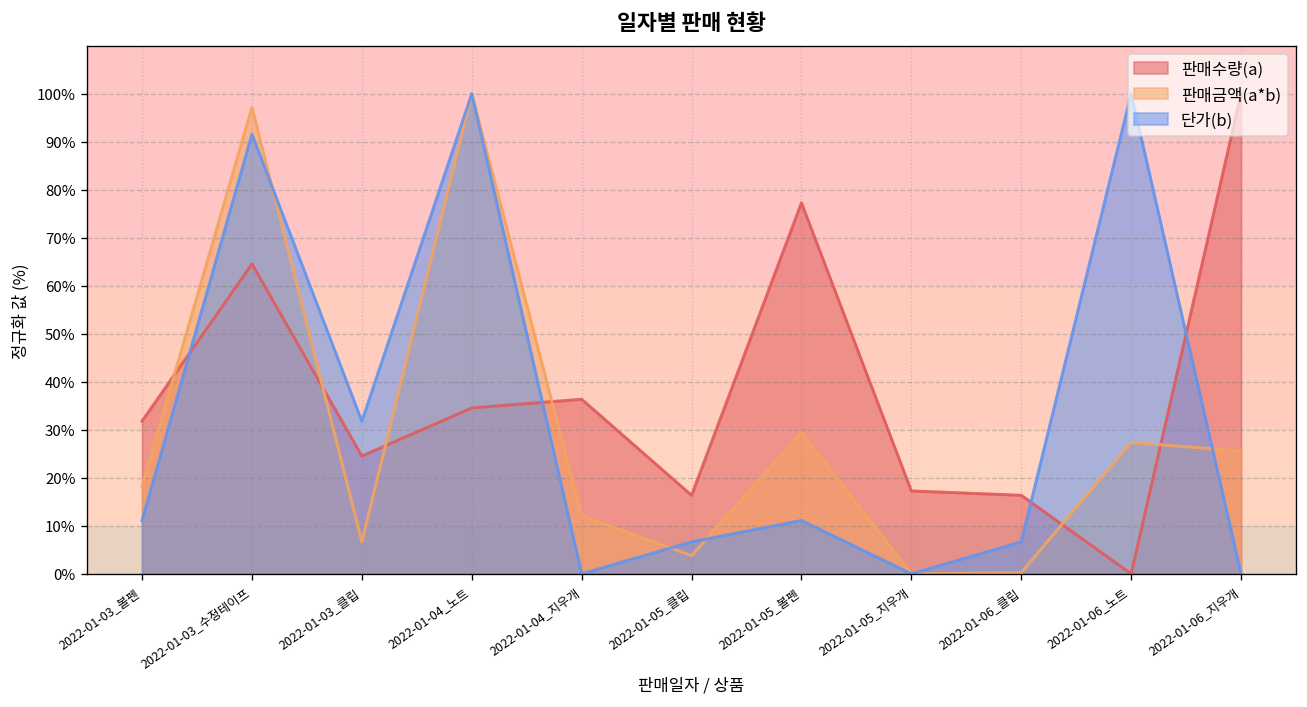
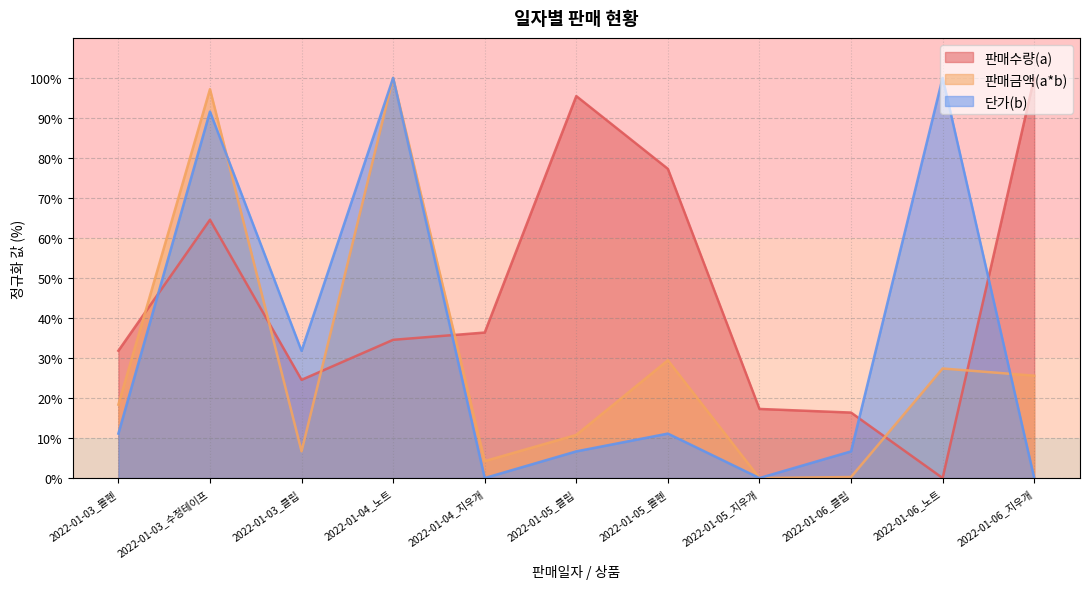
  {
    "판매수량(a)": {
      "2022-01-03_볼펜": "32%",
      "2022-01-03_수정테이프": "65%",
      "2022-01-03_클립": "25%",
      "2022-01-04_노트": "35%",
      "2022-01-04_지우개": "36%",
-     "2022-01-05_클립": "16%",
+     "2022-01-05_클립": "95%",
      "2022-01-05_볼펜": "77%",
      "2022-01-05_지우개": "17%",
      "2022-01-06_클립": "16%",
      "2022-01-06_노트": "0%"
    },
    "판매금액(a*b)": {
      "2022-01-03_볼펜": "18%",
      "2022-01-03_수정테이프": "97%",
      "2022-01-03_클립": "7%",
-     "2022-01-04_지우개": "12%",
-     "2022-01-05_클립": "4%",
+     "2022-01-04_지우개": "4%",
+     "2022-01-05_클립": "11%",
      "2022-01-05_볼펜": "29%",
      "2022-01-06_클립": "0%",
      "2022-01-06_노트": "27%",
      "2022-01-06_지우개": "26%"
    },
    "단가(b)": {
      "2022-01-03_볼펜": "11%",
      "2022-01-03_수정테이프": "92%",
      "2022-01-03_클립": "32%",
      "2022-01-04_지우개": "0%",
      "2022-01-05_클립": "7%",
      "2022-01-05_볼펜": "11%",
      "2022-01-06_클립": "7%",
      "2022-01-06_지우개": "0%"
    }
  }
